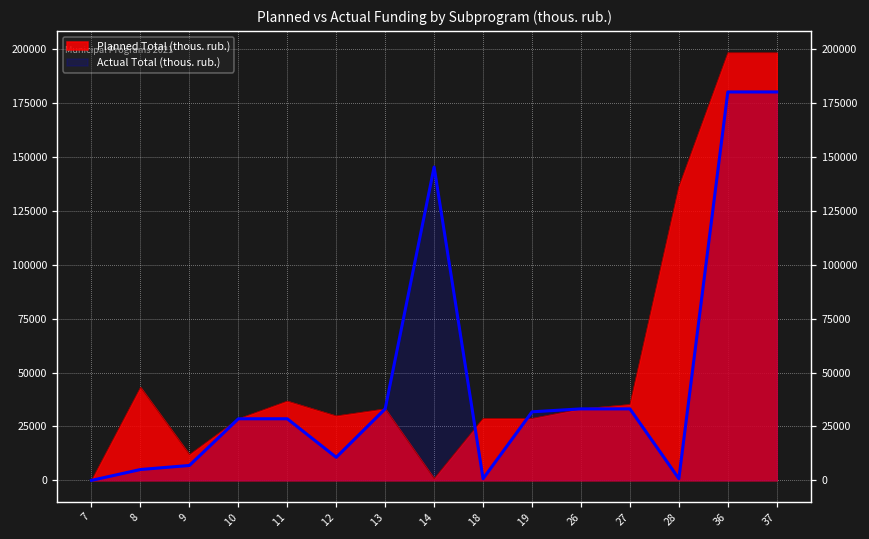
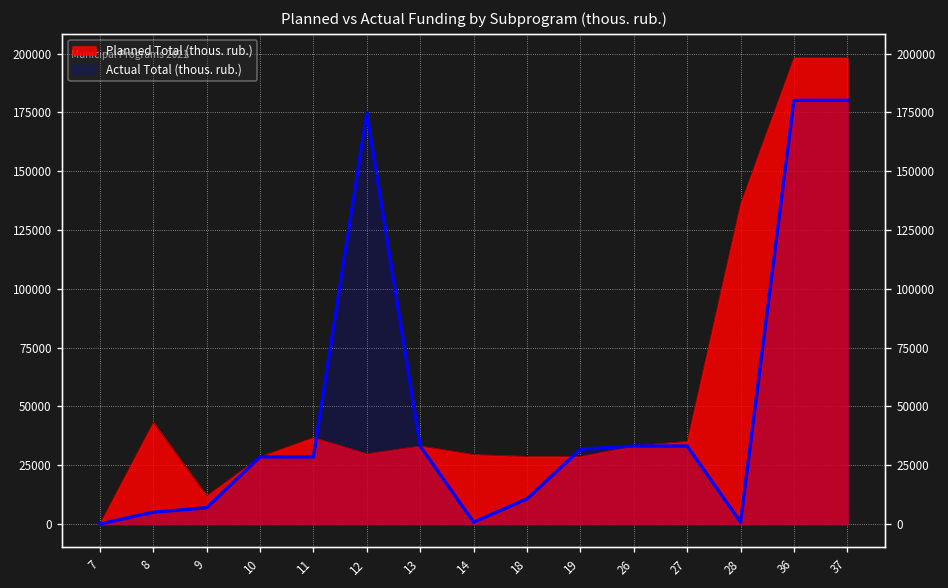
  {
    "Planned Total (thous. rub.)": {
      "8": 43000,
      "9": 12000,
      "11": 37000,
      "12": 30000,
-     "14": 1000,
+     "14": 30000,
      "18": 29000,
      "19": 29000,
      "27": 35000,
      "28": 136000,
      "36": 198000,
      "37": 198000
    },
    "Actual Total (thous. rub.)": {
      "8": 5000,
      "9": 7000,
      "11": 29000,
-     "12": 11000,
-     "14": 145000,
-     "18": 1000,
+     "12": 175000,
+     "14": 1000,
+     "18": 11000,
      "19": 32000,
      "27": 33000,
      "28": 1000,
      "36": 180000,
      "37": 180000
    }
  }
